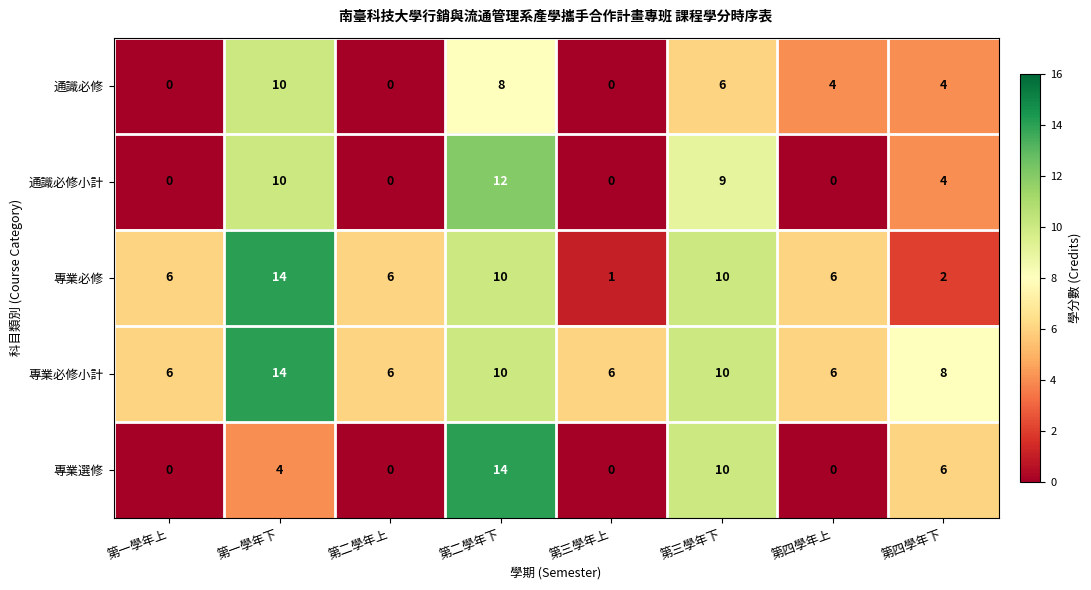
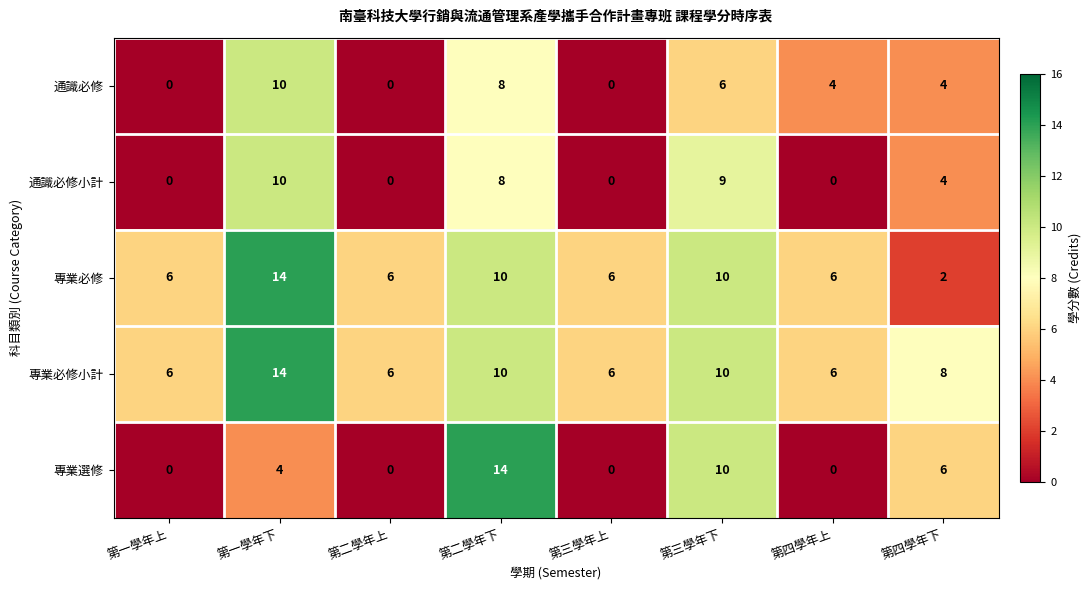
  {
    "通識必修": {
      "第一學年上": 0,
      "第一學年下": 10,
      "第二學年上": 0,
      "第二學年下": 8,
      "第三學年上": 0,
      "第三學年下": 6,
      "第四學年上": 4,
      "第四學年下": 4
    },
    "通識必修小計": {
      "第一學年上": 0,
      "第一學年下": 10,
      "第二學年上": 0,
-     "第二學年下": 12,
+     "第二學年下": 8,
      "第三學年上": 0,
      "第三學年下": 9,
      "第四學年上": 0,
      "第四學年下": 4
    },
    "專業必修": {
      "第一學年上": 6,
      "第一學年下": 14,
      "第二學年上": 6,
      "第二學年下": 10,
-     "第三學年上": 1,
+     "第三學年上": 6,
      "第三學年下": 10,
      "第四學年上": 6,
      "第四學年下": 2
    },
    "專業必修小計": {
      "第一學年上": 6,
      "第一學年下": 14,
      "第二學年上": 6,
      "第二學年下": 10,
      "第三學年上": 6,
      "第三學年下": 10,
      "第四學年上": 6,
      "第四學年下": 8
    },
    "專業選修": {
      "第一學年上": 0,
      "第一學年下": 4,
      "第二學年上": 0,
      "第二學年下": 14,
      "第三學年上": 0,
      "第三學年下": 10,
      "第四學年上": 0,
      "第四學年下": 6
    }
  }
